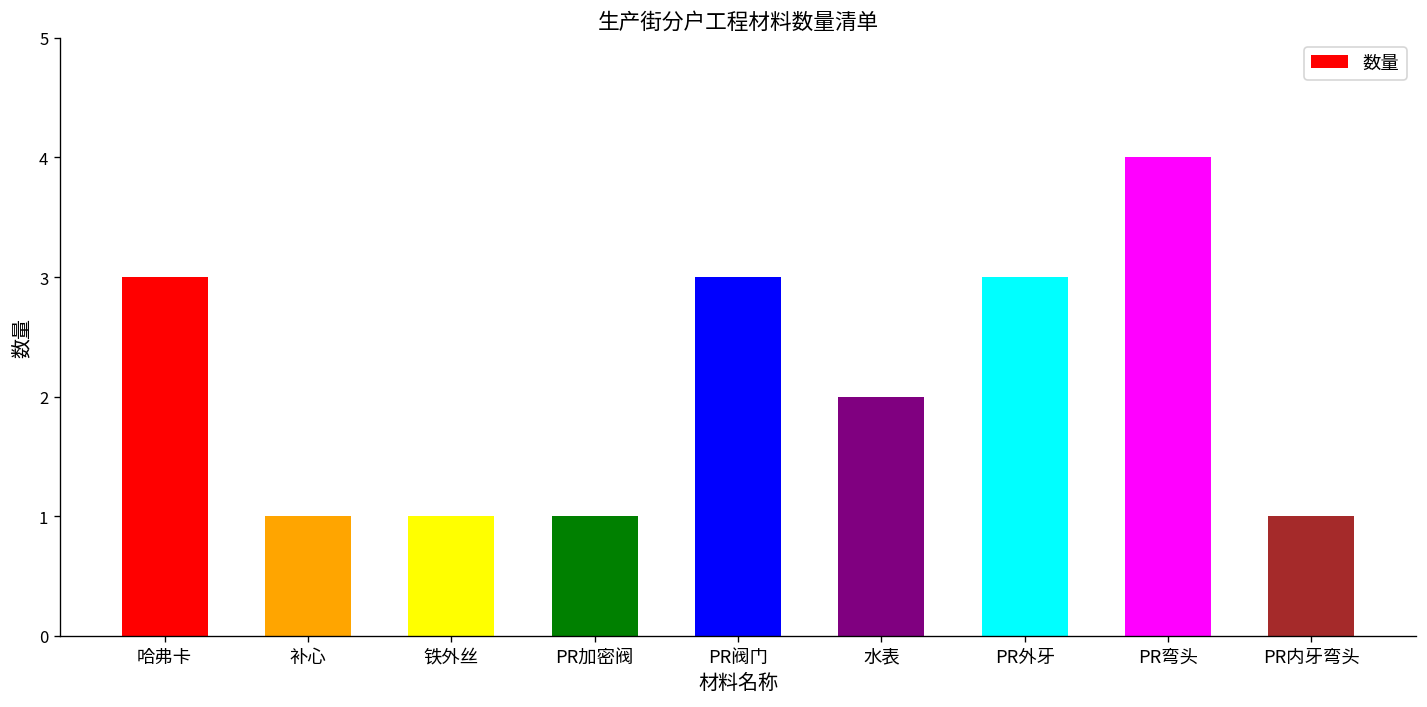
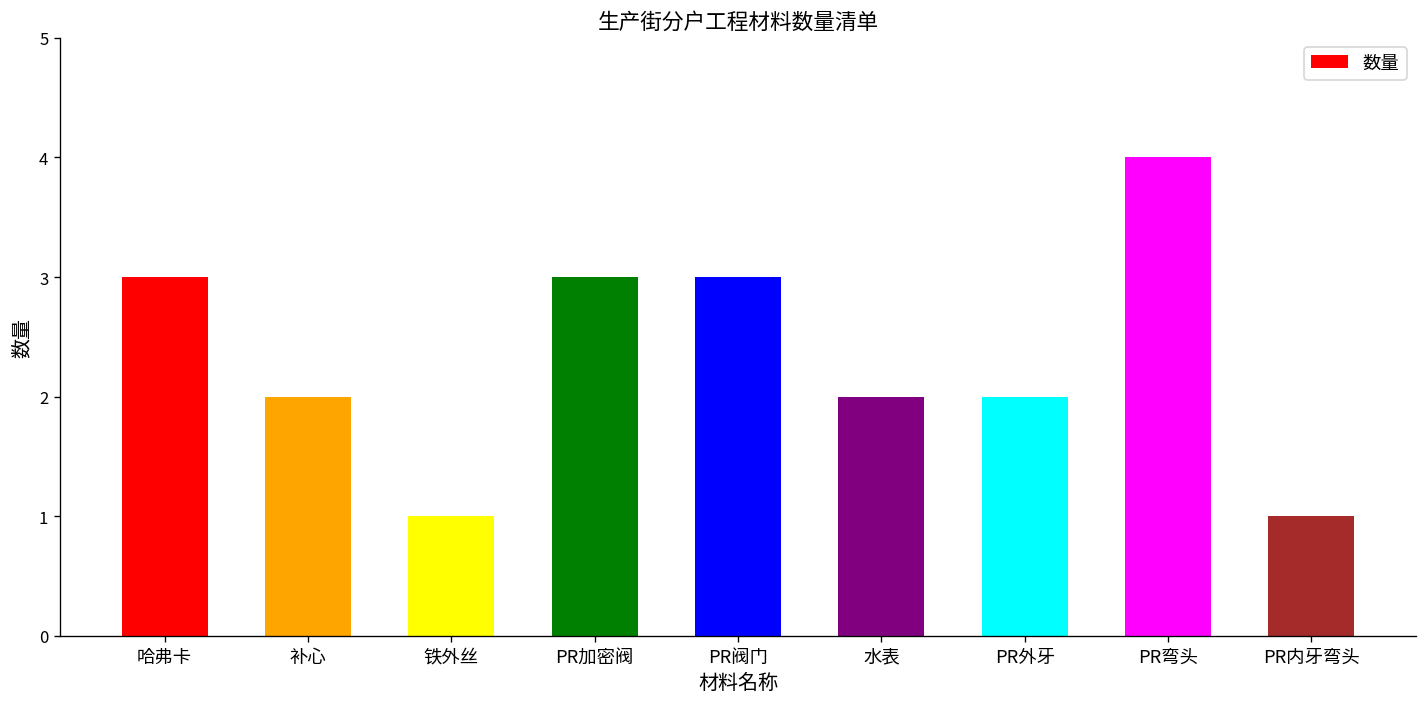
  {
    "哈弗卡": 3,
-   "补心": 1,
+   "补心": 2,
    "铁外丝": 1,
-   "PR加密阀": 1,
+   "PR加密阀": 3,
    "PR阀门": 3,
    "水表": 2,
-   "PR外牙": 3,
+   "PR外牙": 2,
    "PR弯头": 4,
    "PR内牙弯头": 1
  }
